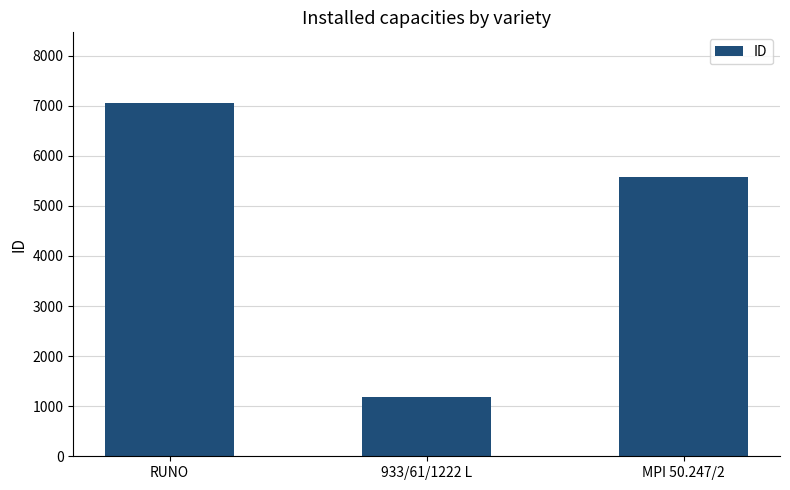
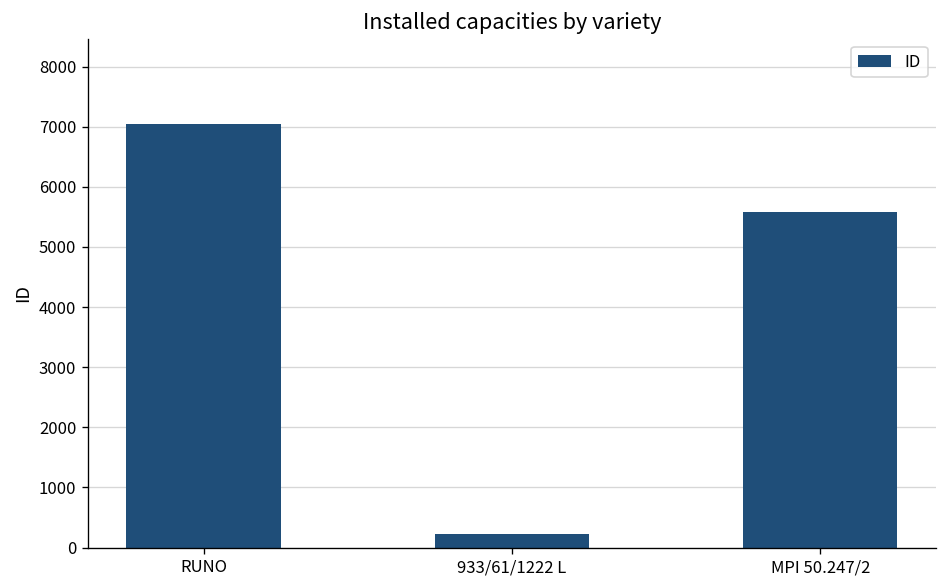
  {
    "RUNO": 7100,
-   "933/61/1222 L": 1200,
+   "933/61/1222 L": 200,
    "MPI 50.247/2": 5600
  }
